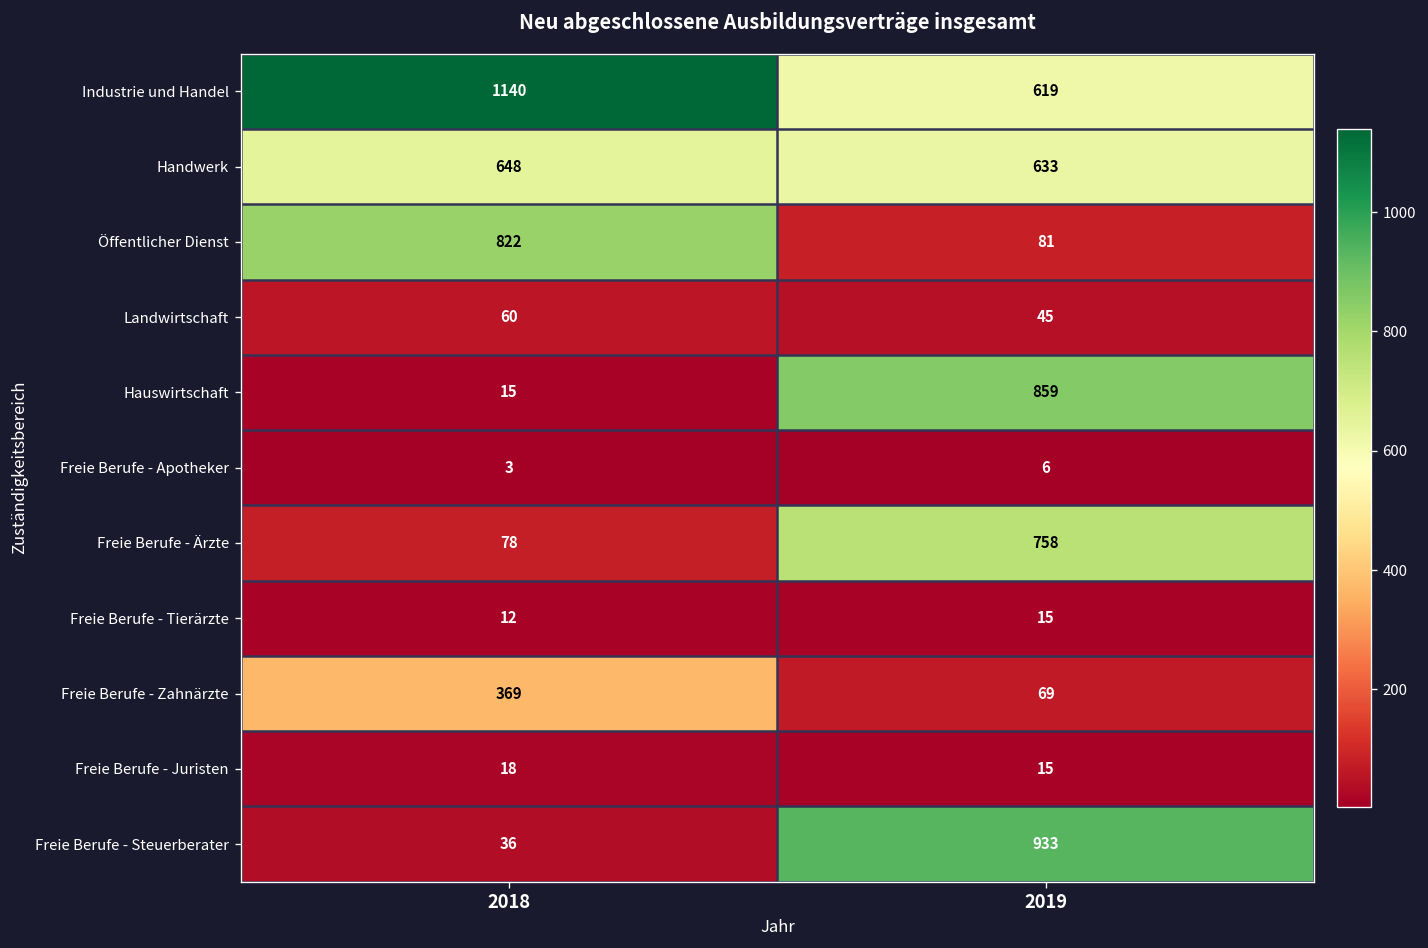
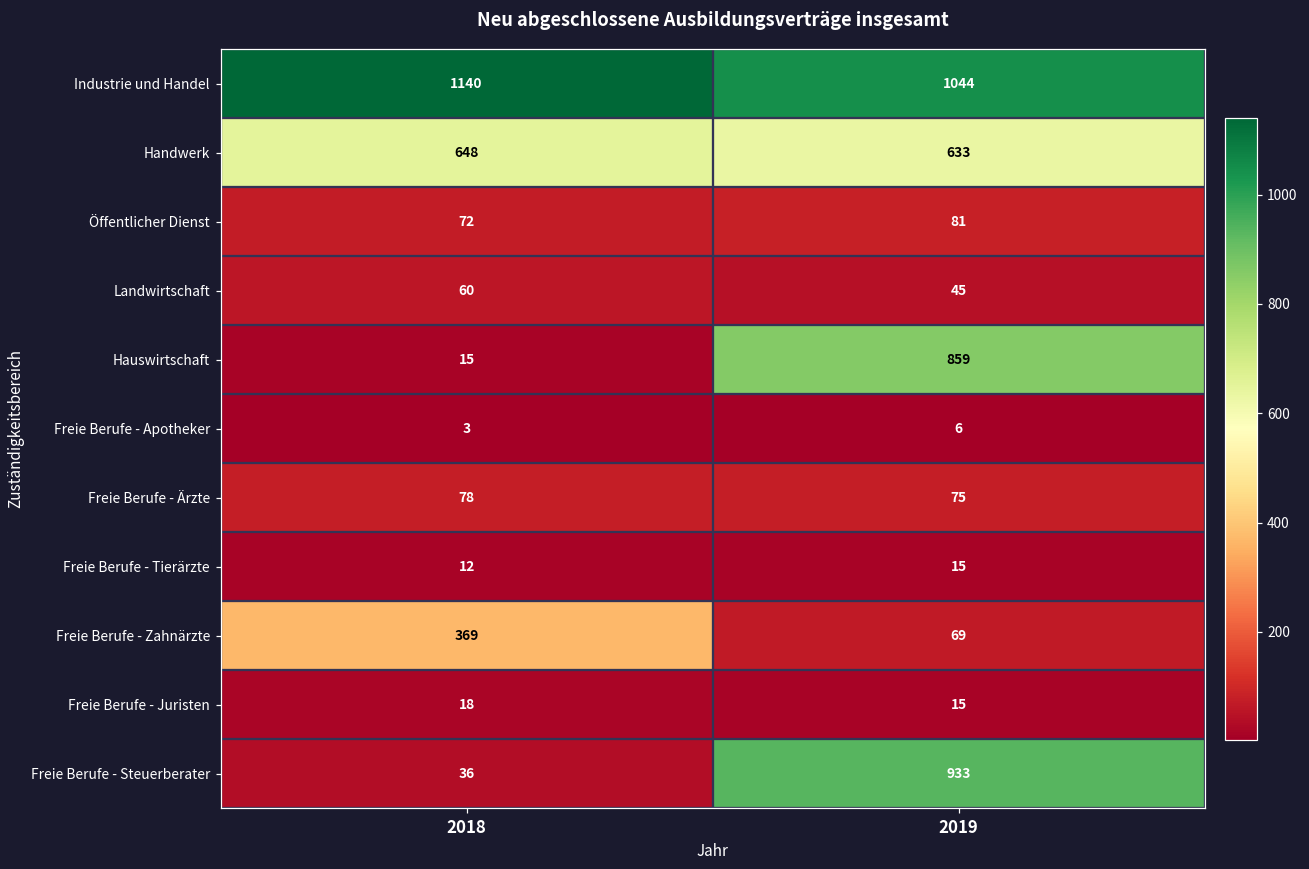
  {
    "Industrie und Handel": {
      "2018": 1140,
-     "2019": 619
+     "2019": 1044
    },
    "Handwerk": {
      "2018": 648,
      "2019": 633
    },
    "Öffentlicher Dienst": {
-     "2018": 822,
+     "2018": 72,
      "2019": 81
    },
    "Landwirtschaft": {
      "2018": 60,
      "2019": 45
    },
    "Hauswirtschaft": {
      "2018": 15,
      "2019": 859
    },
    "Freie Berufe - Apotheker": {
      "2018": 3,
      "2019": 6
    },
    "Freie Berufe - Ärzte": {
      "2018": 78,
-     "2019": 758
+     "2019": 75
    },
    "Freie Berufe - Tierärzte": {
      "2018": 12,
      "2019": 15
    },
    "Freie Berufe - Zahnärzte": {
      "2018": 369,
      "2019": 69
    },
    "Freie Berufe - Juristen": {
      "2018": 18,
      "2019": 15
    },
    "Freie Berufe - Steuerberater": {
      "2018": 36,
      "2019": 933
    }
  }
